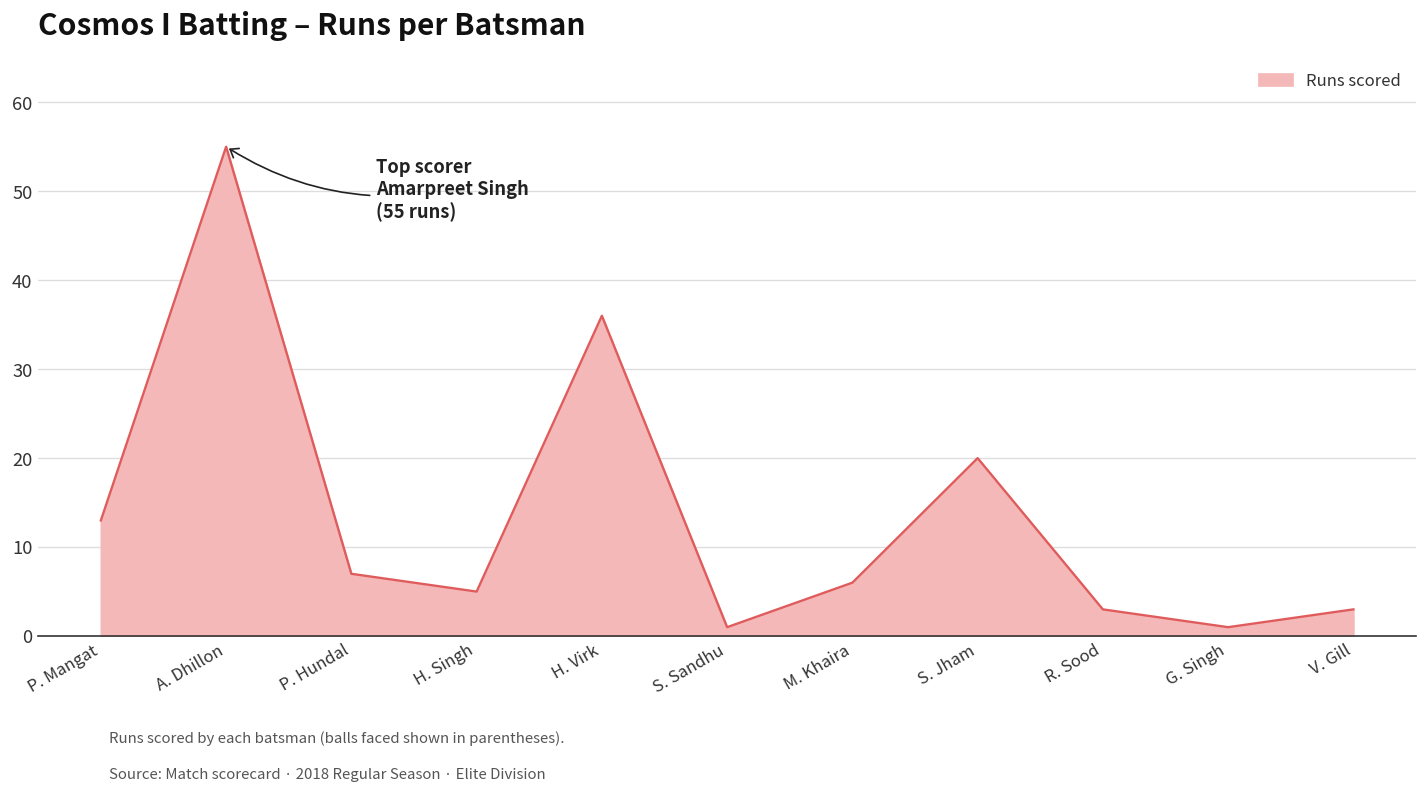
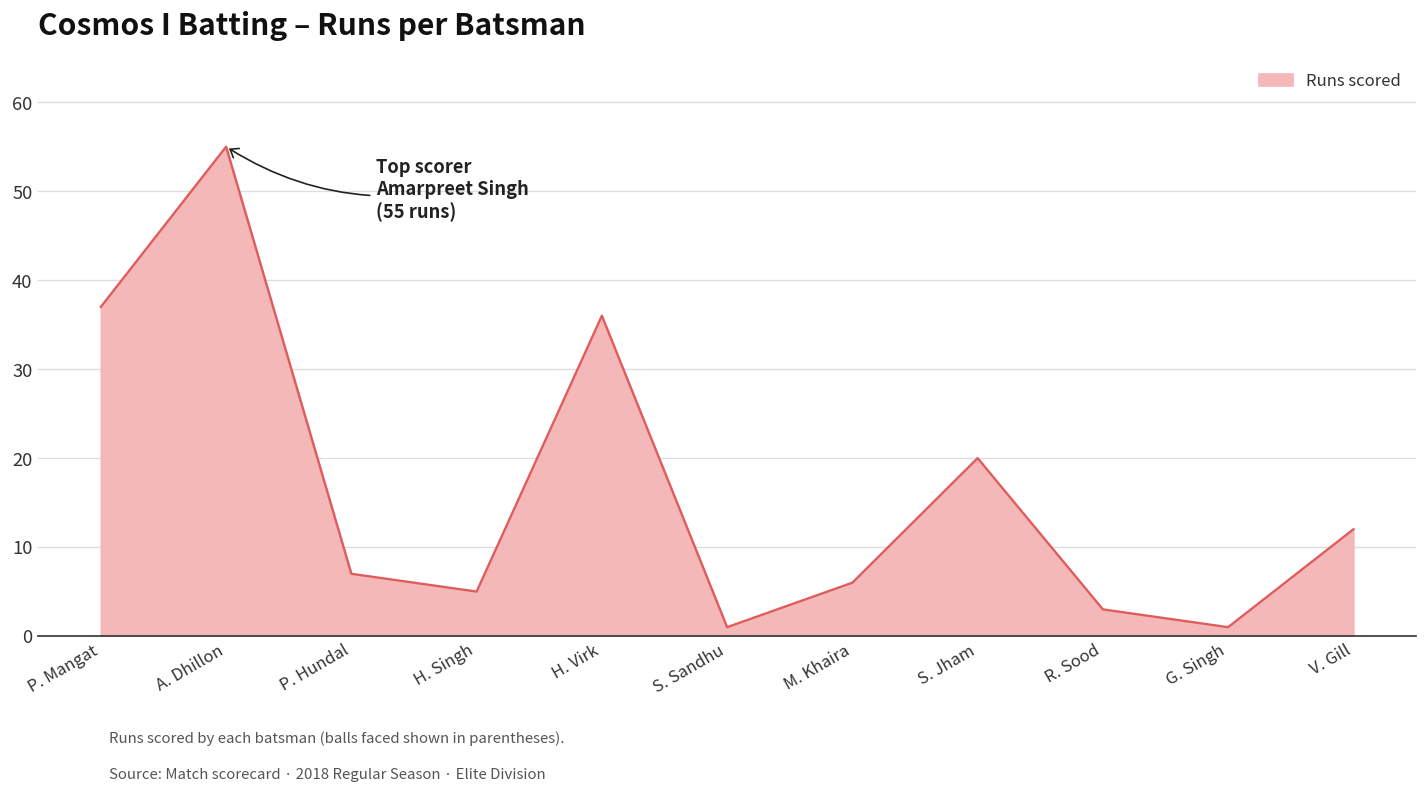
  {
-   "P. Mangat": 13,
+   "P. Mangat": 37,
    "P. Hundal": 7,
    "H. Singh": 5,
    "H. Virk": 36,
    "S. Sandhu": 1,
    "M. Khaira": 6,
    "S. Jham": 20,
    "R. Sood": 3,
    "G. Singh": 1,
-   "V. Gill": 3
+   "V. Gill": 12
  }
